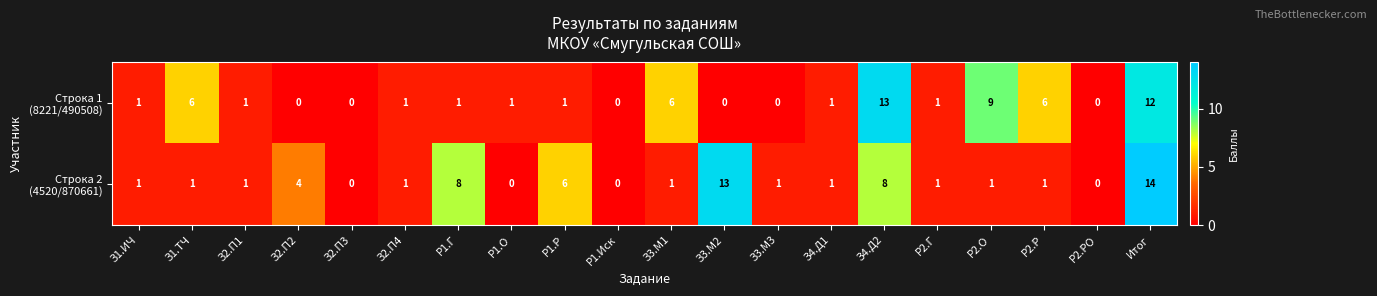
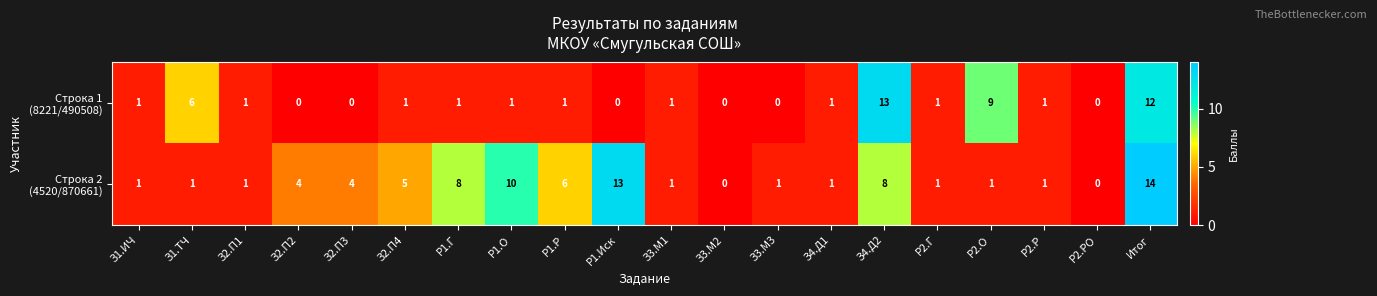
  {
    "Строка 1 (8221/490508)": {
      "З1.ИЧ": 1,
      "З1.ТЧ": 6,
      "З2.П1": 1,
      "З2.П2": 0,
      "З2.П3": 0,
      "З2.П4": 1,
      "Р1.Г": 1,
      "Р1.О": 1,
      "Р1.Р": 1,
      "Р1.Иск": 0,
-     "З3.М1": 6,
+     "З3.М1": 1,
      "З3.М2": 0,
      "З3.М3": 0,
      "З4.Д1": 1,
      "З4.Д2": 13,
      "Р2.Г": 1,
      "Р2.О": 9,
-     "Р2.Р": 6,
+     "Р2.Р": 1,
      "Р2.РО": 0,
      "Итог": 12
    },
    "Строка 2 (4520/870661)": {
      "З1.ИЧ": 1,
      "З1.ТЧ": 1,
      "З2.П1": 1,
      "З2.П2": 4,
-     "З2.П3": 0,
-     "З2.П4": 1,
+     "З2.П3": 4,
+     "З2.П4": 5,
      "Р1.Г": 8,
-     "Р1.О": 0,
+     "Р1.О": 10,
      "Р1.Р": 6,
-     "Р1.Иск": 0,
+     "Р1.Иск": 13,
      "З3.М1": 1,
-     "З3.М2": 13,
+     "З3.М2": 0,
      "З3.М3": 1,
      "З4.Д1": 1,
      "З4.Д2": 8,
      "Р2.Г": 1,
      "Р2.О": 1,
      "Р2.Р": 1,
      "Р2.РО": 0,
      "Итог": 14
    }
  }
